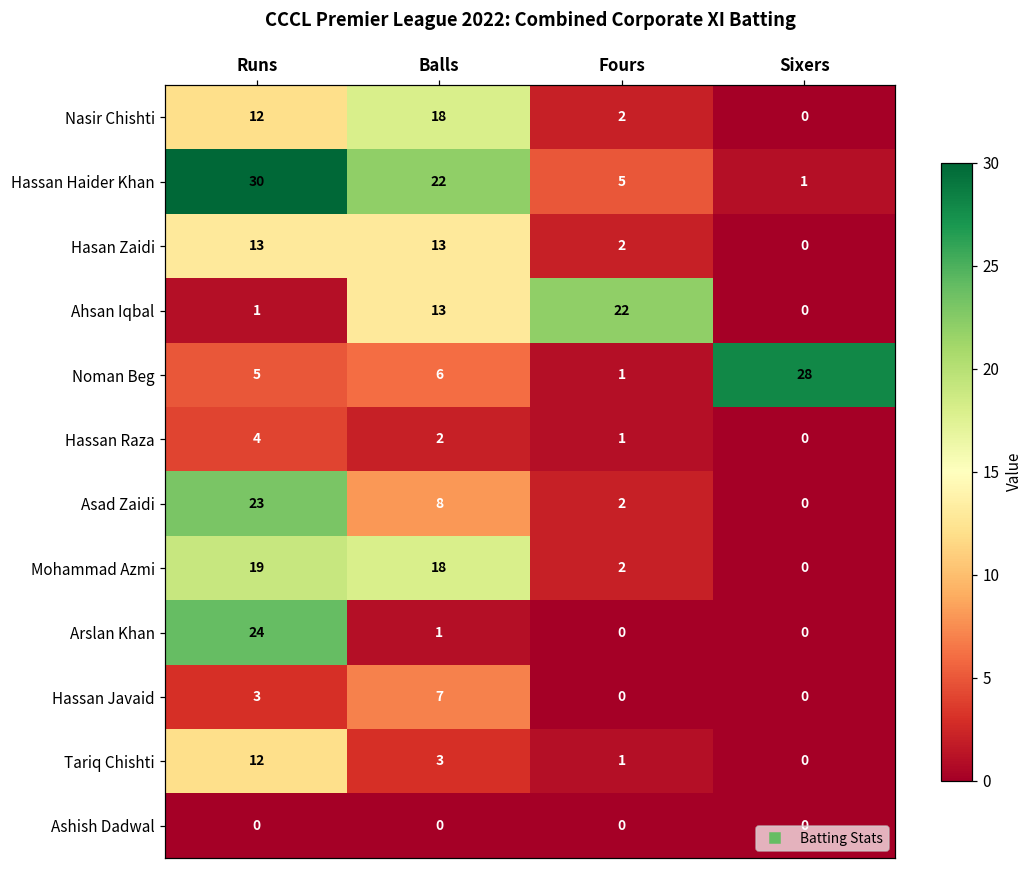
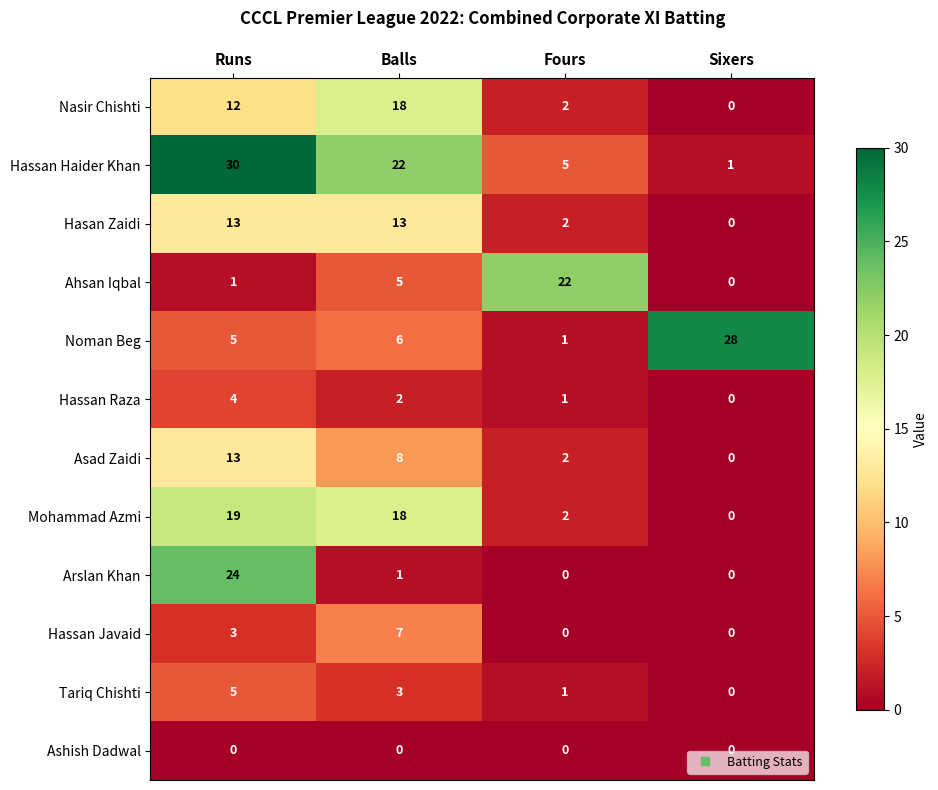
  {
    "Nasir Chishti": {
      "Runs": 12,
      "Balls": 18,
      "Fours": 2,
      "Sixers": 0
    },
    "Hassan Haider Khan": {
      "Runs": 30,
      "Balls": 22,
      "Fours": 5,
      "Sixers": 1
    },
    "Hasan Zaidi": {
      "Runs": 13,
      "Balls": 13,
      "Fours": 2,
      "Sixers": 0
    },
    "Ahsan Iqbal": {
      "Runs": 1,
-     "Balls": 13,
+     "Balls": 5,
      "Fours": 22,
      "Sixers": 0
    },
    "Noman Beg": {
      "Runs": 5,
      "Balls": 6,
      "Fours": 1,
      "Sixers": 28
    },
    "Hassan Raza": {
      "Runs": 4,
      "Balls": 2,
      "Fours": 1,
      "Sixers": 0
    },
    "Asad Zaidi": {
-     "Runs": 23,
+     "Runs": 13,
      "Balls": 8,
      "Fours": 2,
      "Sixers": 0
    },
    "Mohammad Azmi": {
      "Runs": 19,
      "Balls": 18,
      "Fours": 2,
      "Sixers": 0
    },
    "Arslan Khan": {
      "Runs": 24,
      "Balls": 1,
      "Fours": 0,
      "Sixers": 0
    },
    "Hassan Javaid": {
      "Runs": 3,
      "Balls": 7,
      "Fours": 0,
      "Sixers": 0
    },
    "Tariq Chishti": {
-     "Runs": 12,
+     "Runs": 5,
      "Balls": 3,
      "Fours": 1,
      "Sixers": 0
    },
    "Ashish Dadwal": {
      "Runs": 0,
      "Balls": 0,
      "Fours": 0
    }
  }
